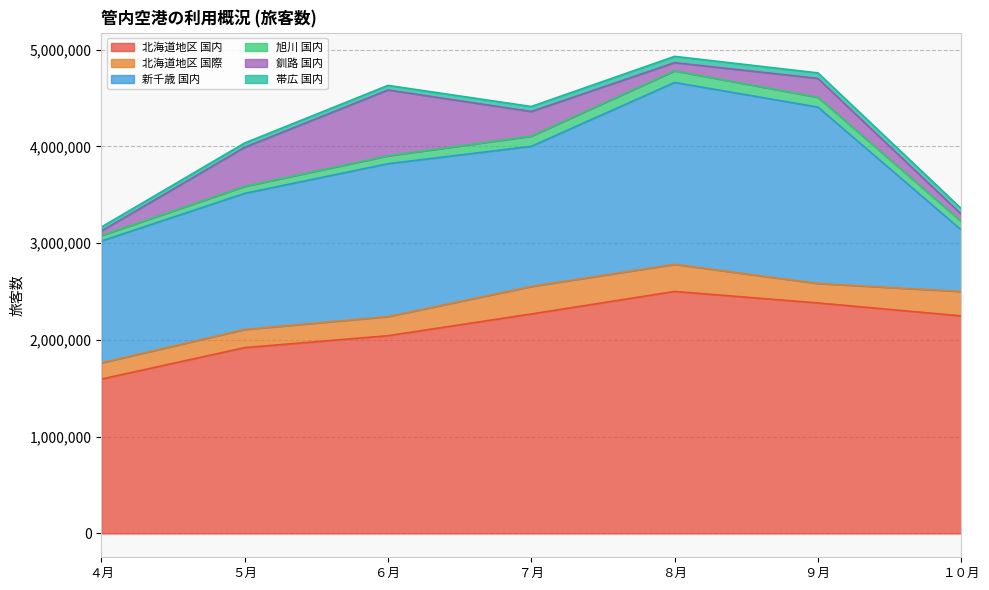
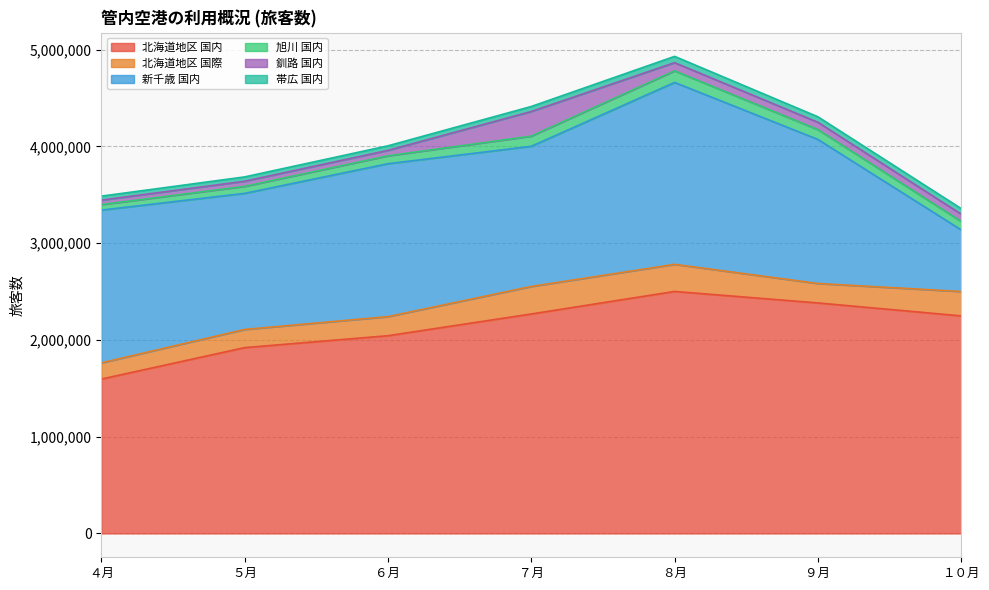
  {
    "新千歳 国内": {
-     "４月": "1,300,000",
+     "４月": "1,600,000",
      "５月": "1,400,000",
      "６月": "1,600,000",
      "７月": "1,400,000",
      "８月": "1,900,000",
-     "９月": "1,800,000",
+     "９月": "1,500,000",
      "１０月": "600,000"
    },
    "釧路 国内": {
      "４月": "0",
-     "５月": "400,000",
-     "６月": "700,000",
+     "５月": "100,000",
+     "６月": "100,000",
      "７月": "300,000",
      "８月": "100,000",
-     "９月": "200,000",
+     "９月": "100,000",
      "１０月": "100,000"
    }
  }
